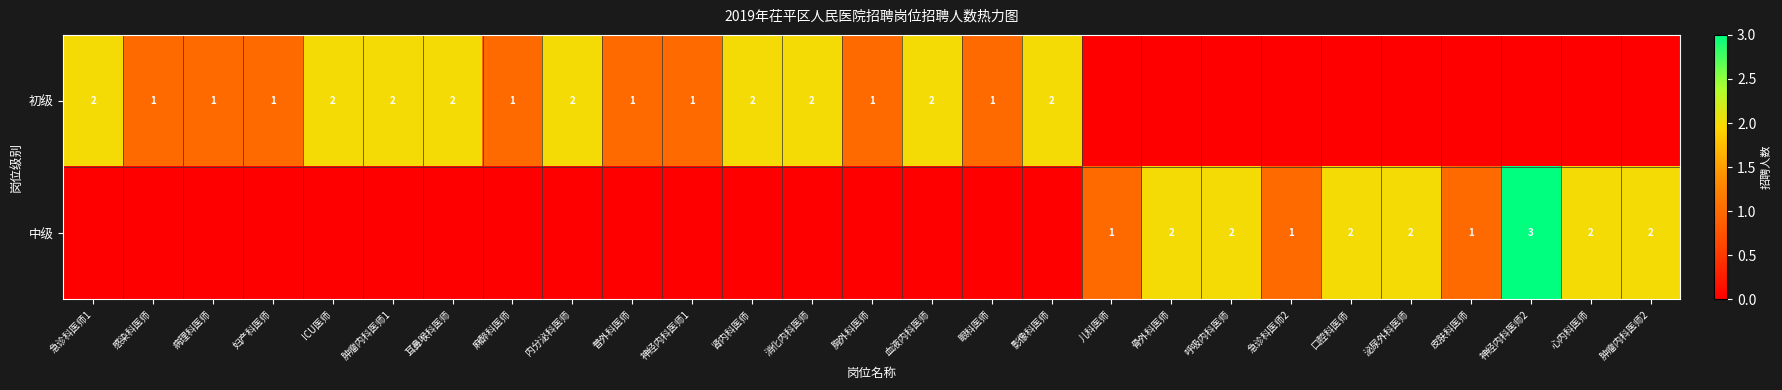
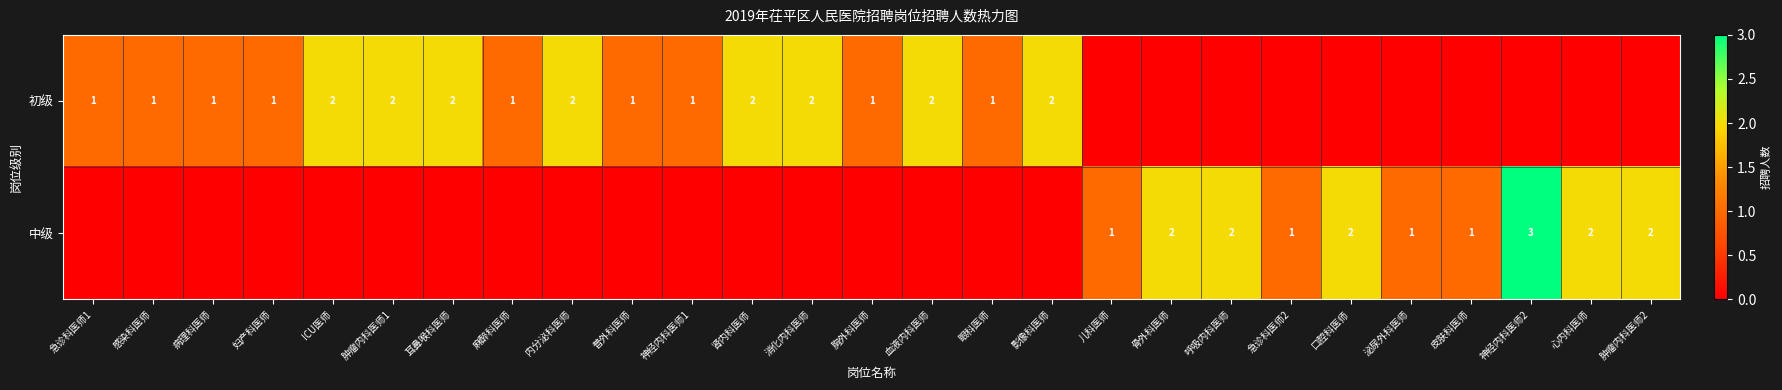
  {
    "初级": {
-     "急诊科医师1": 2,
+     "急诊科医师1": 1,
      "感染科医师": 1,
      "病理科医师": 1,
      "妇产科医师": 1,
      "ICU医师": 2,
      "肿瘤内科医师1": 2,
      "耳鼻喉科医师": 2,
      "麻醉科医师": 1,
      "内分泌科医师": 2,
      "普外科医师": 1,
      "神经内科医师1": 1,
      "肾内科医师": 2,
      "消化内科医师": 2,
      "胸外科医师": 1,
      "血液内科医师": 2,
      "眼科医师": 1,
      "影像科医师": 2
    },
    "中级": {
      "儿科医师": 1,
      "骨外科医师": 2,
      "呼吸内科医师": 2,
      "急诊科医师2": 1,
      "口腔科医师": 2,
-     "泌尿外科医师": 2,
+     "泌尿外科医师": 1,
      "皮肤科医师": 1,
      "神经内科医师2": 3,
      "心内科医师": 2,
      "肿瘤内科医师2": 2
    }
  }
